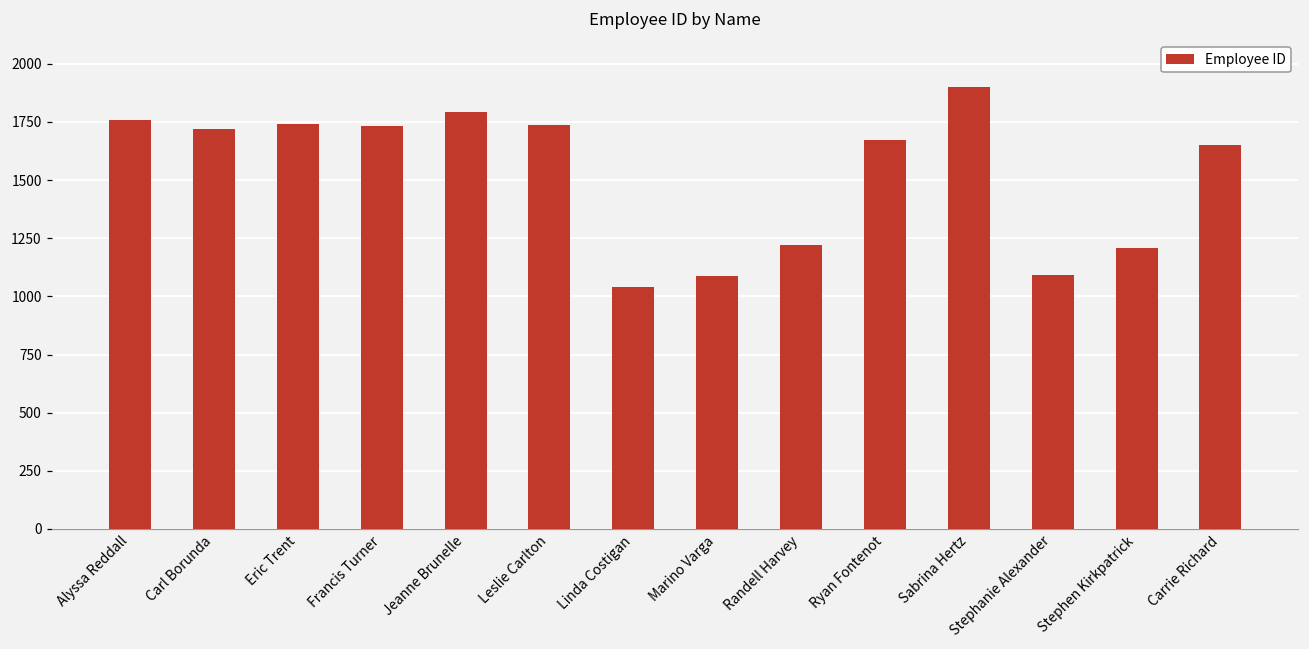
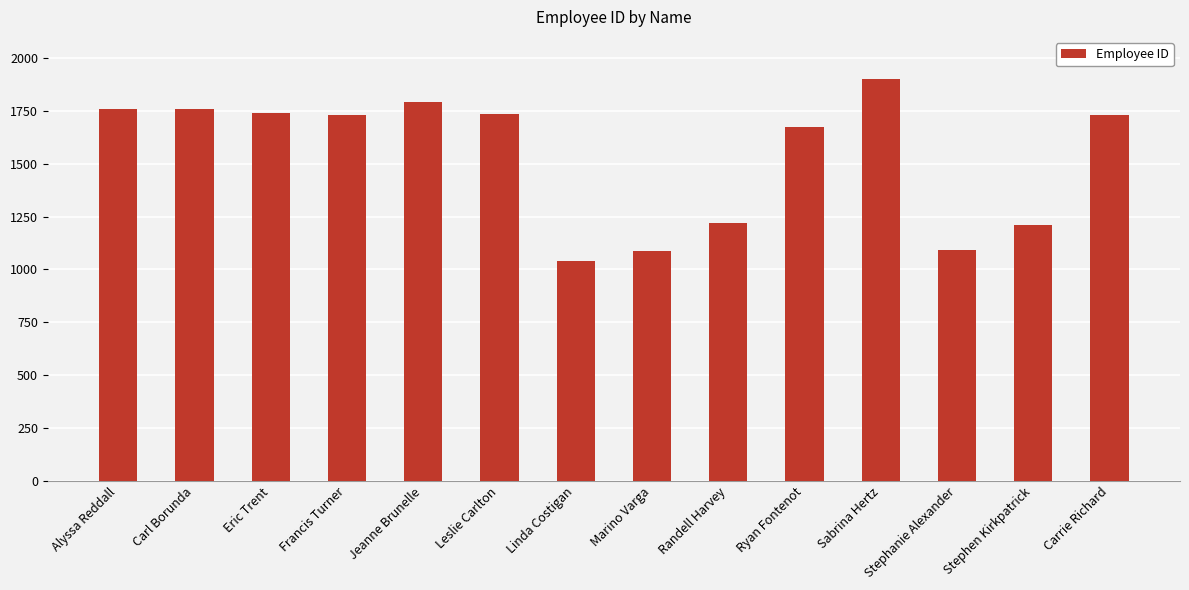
  {
    "Alyssa Reddall": 1760,
-   "Carl Borunda": 1720,
+   "Carl Borunda": 1760,
    "Eric Trent": 1740,
    "Francis Turner": 1730,
    "Jeanne Brunelle": 1790,
    "Leslie Carlton": 1740,
    "Linda Costigan": 1040,
    "Marino Varga": 1090,
    "Randell Harvey": 1220,
    "Ryan Fontenot": 1670,
    "Sabrina Hertz": 1900,
    "Stephanie Alexander": 1090,
    "Stephen Kirkpatrick": 1210,
-   "Carrie Richard": 1650
+   "Carrie Richard": 1730
  }
